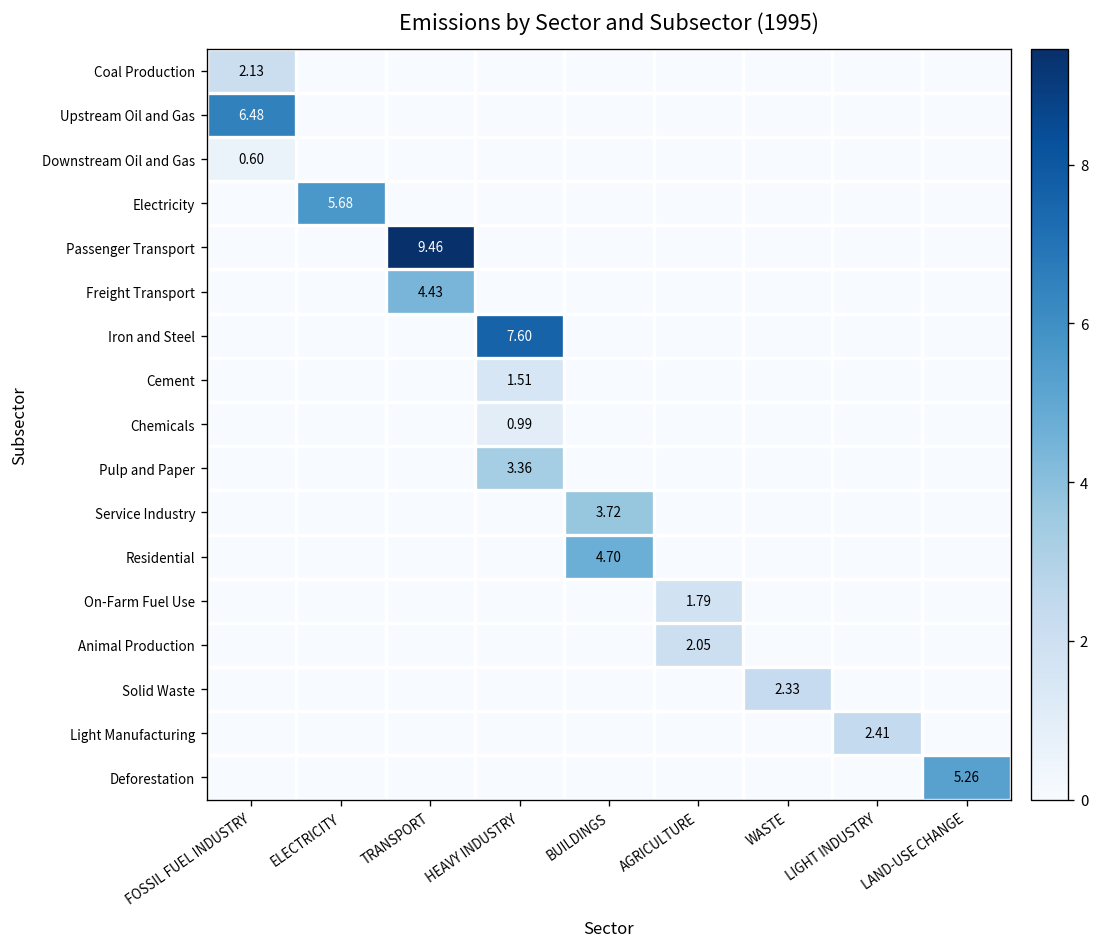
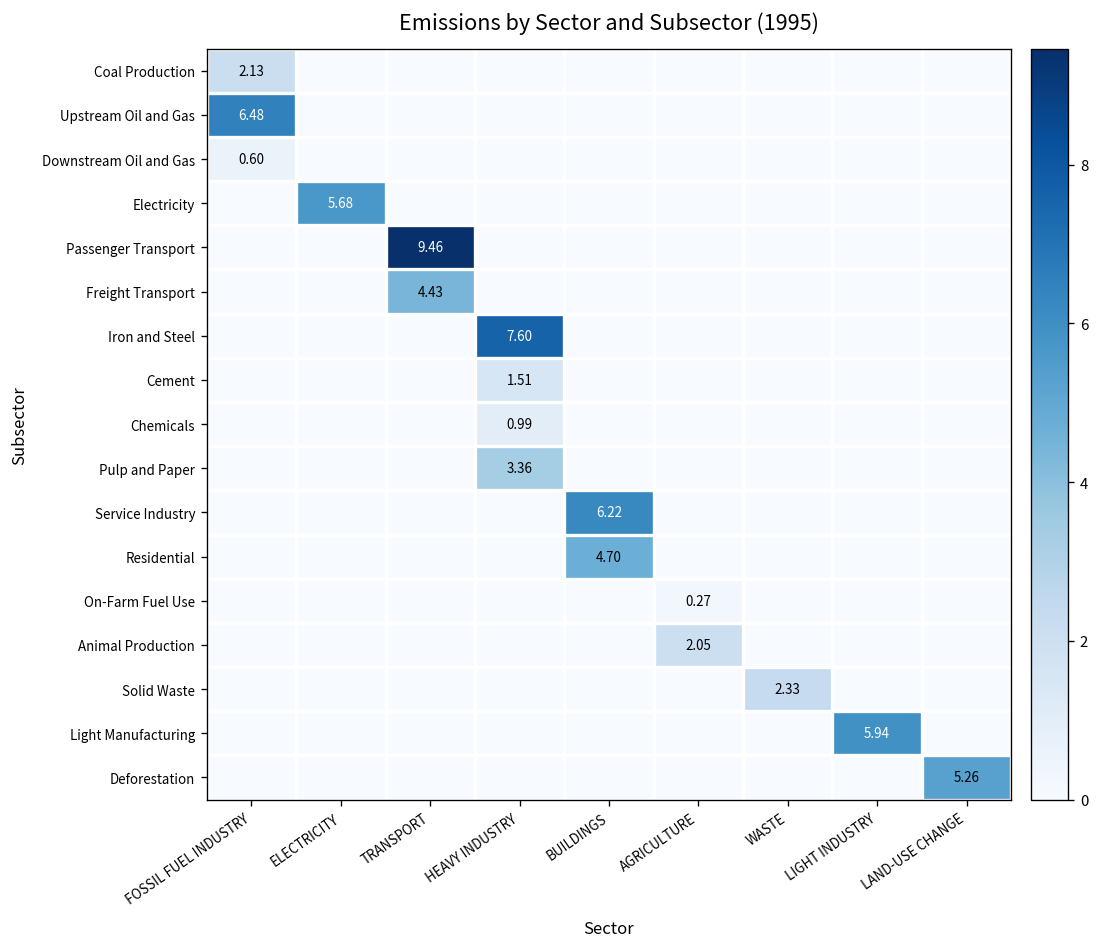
  {
    "Coal Production": {
      "FOSSIL FUEL INDUSTRY": 2.13
    },
    "Upstream Oil and Gas": {
      "FOSSIL FUEL INDUSTRY": 6.48
    },
    "Downstream Oil and Gas": {
      "FOSSIL FUEL INDUSTRY": 0.60
    },
    "Electricity": {
      "ELECTRICITY": 5.68
    },
    "Passenger Transport": {
      "TRANSPORT": 9.46
    },
    "Freight Transport": {
      "TRANSPORT": 4.43
    },
    "Iron and Steel": {
      "HEAVY INDUSTRY": 7.60
    },
    "Cement": {
      "HEAVY INDUSTRY": 1.51
    },
    "Chemicals": {
      "HEAVY INDUSTRY": 0.99
    },
    "Pulp and Paper": {
      "HEAVY INDUSTRY": 3.36
    },
    "Service Industry": {
-     "BUILDINGS": 3.72
+     "BUILDINGS": 6.22
    },
    "Residential": {
      "BUILDINGS": 4.70
    },
    "On-Farm Fuel Use": {
-     "AGRICULTURE": 1.79
+     "AGRICULTURE": 0.27
    },
    "Animal Production": {
      "AGRICULTURE": 2.05
    },
    "Solid Waste": {
      "WASTE": 2.33
    },
    "Light Manufacturing": {
-     "LIGHT INDUSTRY": 2.41
+     "LIGHT INDUSTRY": 5.94
    },
    "Deforestation": {
      "LAND-USE CHANGE": 5.26
    }
  }
